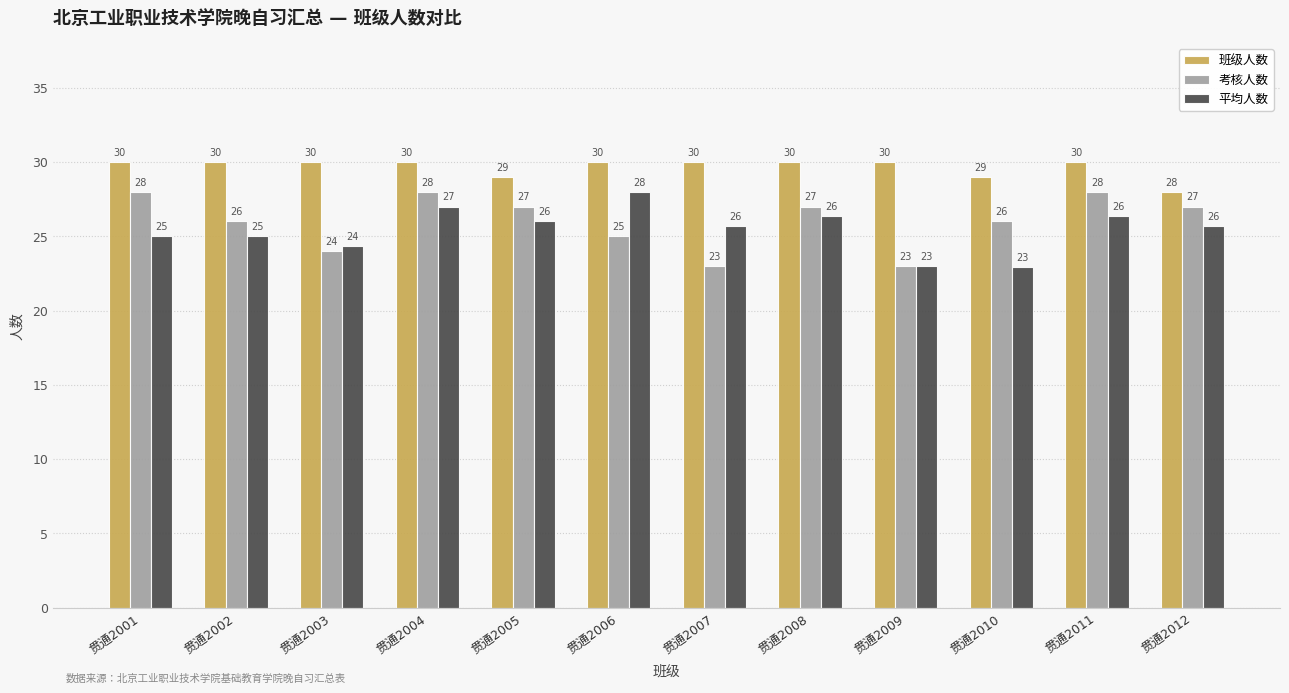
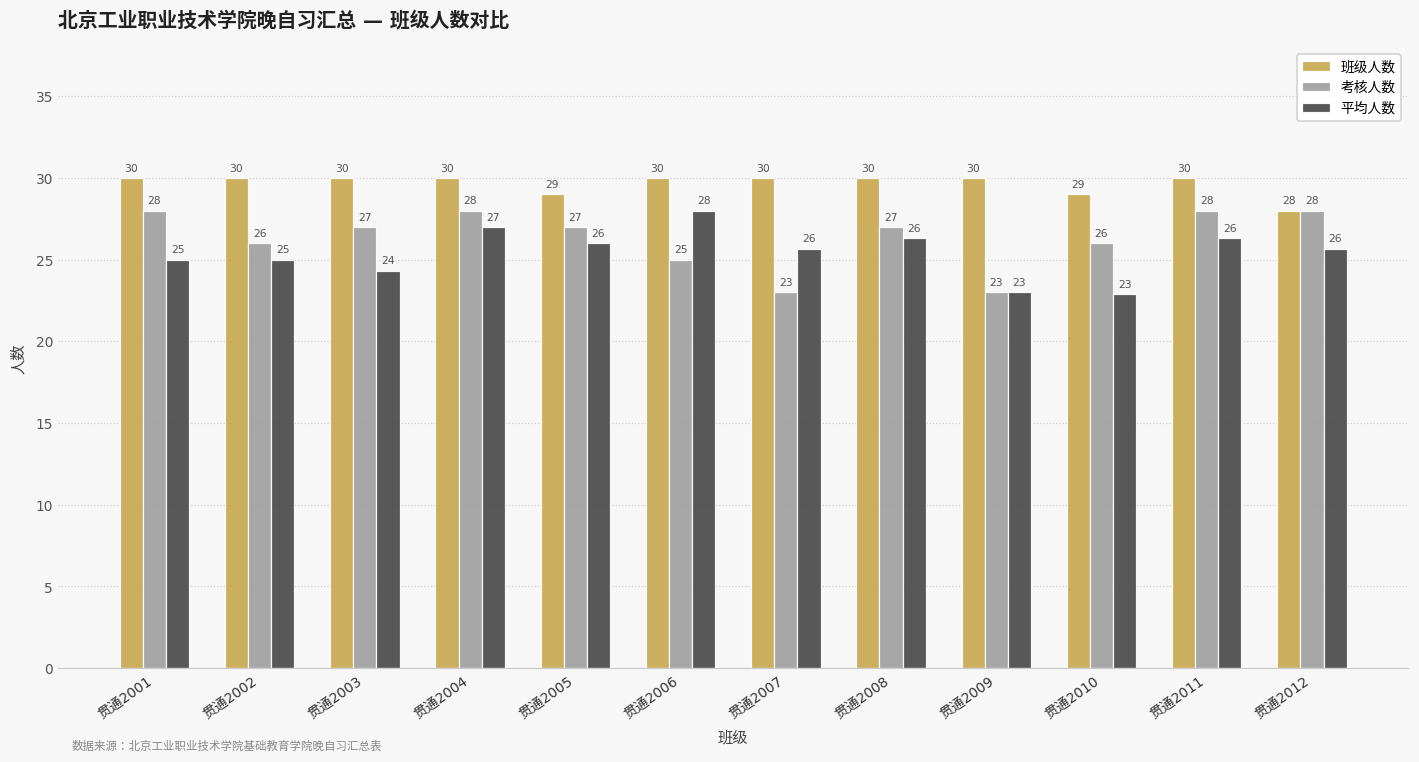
  {
    "班级人数": {
      "贯通2001": 30,
      "贯通2002": 30,
      "贯通2003": 30,
      "贯通2004": 30,
      "贯通2005": 29,
      "贯通2006": 30,
      "贯通2007": 30,
      "贯通2008": 30,
      "贯通2009": 30,
      "贯通2010": 29,
      "贯通2011": 30,
      "贯通2012": 28
    },
    "考核人数": {
      "贯通2001": 28,
      "贯通2002": 26,
-     "贯通2003": 24,
+     "贯通2003": 27,
      "贯通2004": 28,
      "贯通2005": 27,
      "贯通2006": 25,
      "贯通2007": 23,
      "贯通2008": 27,
      "贯通2009": 23,
      "贯通2010": 26,
      "贯通2011": 28,
-     "贯通2012": 27
+     "贯通2012": 28
    },
    "平均人数": {
      "贯通2001": 25,
      "贯通2002": 25,
      "贯通2003": 24,
      "贯通2004": 27,
      "贯通2005": 26,
      "贯通2006": 28,
      "贯通2007": 26,
      "贯通2008": 26,
      "贯通2009": 23,
      "贯通2010": 23,
      "贯通2011": 26,
      "贯通2012": 26
    }
  }
